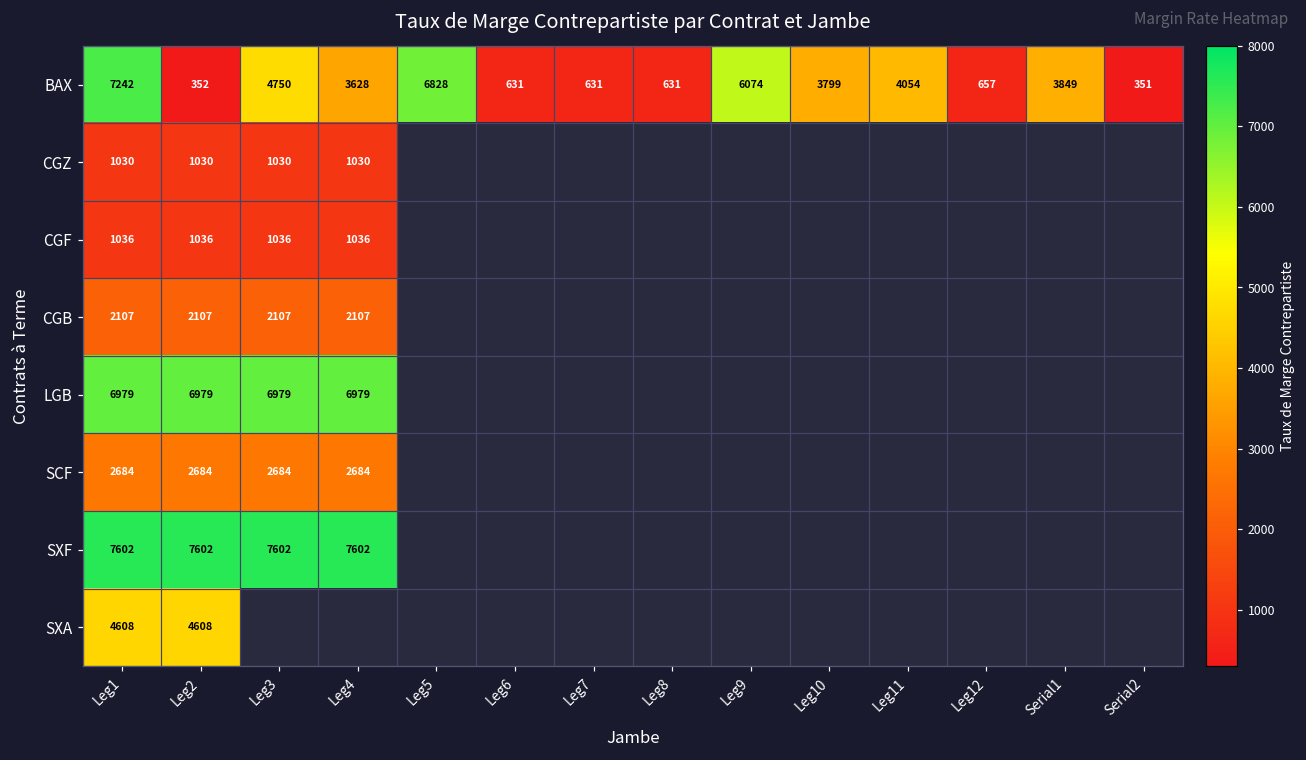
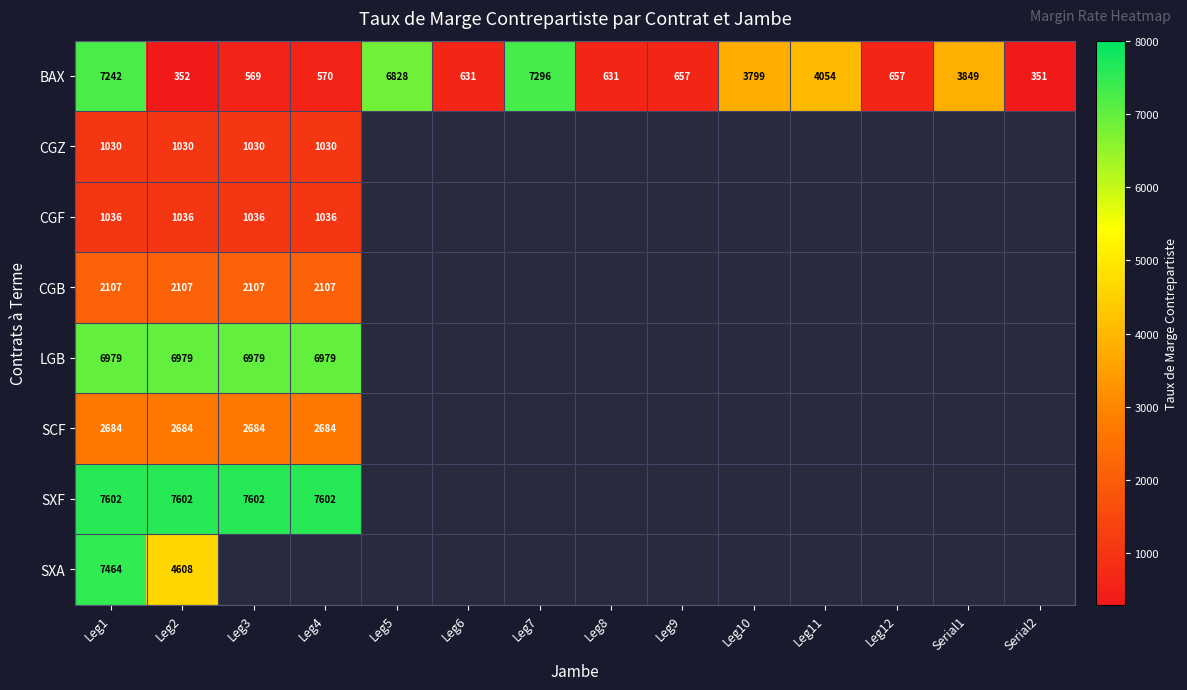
  {
    "BAX": {
      "Leg1": 7242,
      "Leg2": 352,
-     "Leg3": 4750,
-     "Leg4": 3628,
+     "Leg3": 569,
+     "Leg4": 570,
      "Leg5": 6828,
      "Leg6": 631,
-     "Leg7": 631,
+     "Leg7": 7296,
      "Leg8": 631,
-     "Leg9": 6074,
+     "Leg9": 657,
      "Leg10": 3799,
      "Leg11": 4054,
      "Leg12": 657,
      "Serial1": 3849,
      "Serial2": 351
    },
    "CGZ": {
      "Leg1": 1030,
      "Leg2": 1030,
      "Leg3": 1030,
      "Leg4": 1030
    },
    "CGF": {
      "Leg1": 1036,
      "Leg2": 1036,
      "Leg3": 1036,
      "Leg4": 1036
    },
    "CGB": {
      "Leg1": 2107,
      "Leg2": 2107,
      "Leg3": 2107,
      "Leg4": 2107
    },
    "LGB": {
      "Leg1": 6979,
      "Leg2": 6979,
      "Leg3": 6979,
      "Leg4": 6979
    },
    "SCF": {
      "Leg1": 2684,
      "Leg2": 2684,
      "Leg3": 2684,
      "Leg4": 2684
    },
    "SXF": {
      "Leg1": 7602,
      "Leg2": 7602,
      "Leg3": 7602,
      "Leg4": 7602
    },
    "SXA": {
-     "Leg1": 4608,
+     "Leg1": 7464,
      "Leg2": 4608
    }
  }
